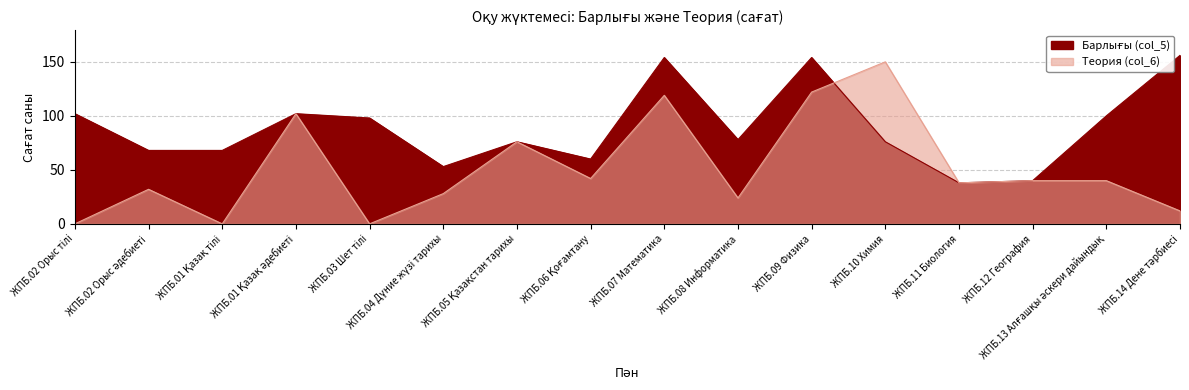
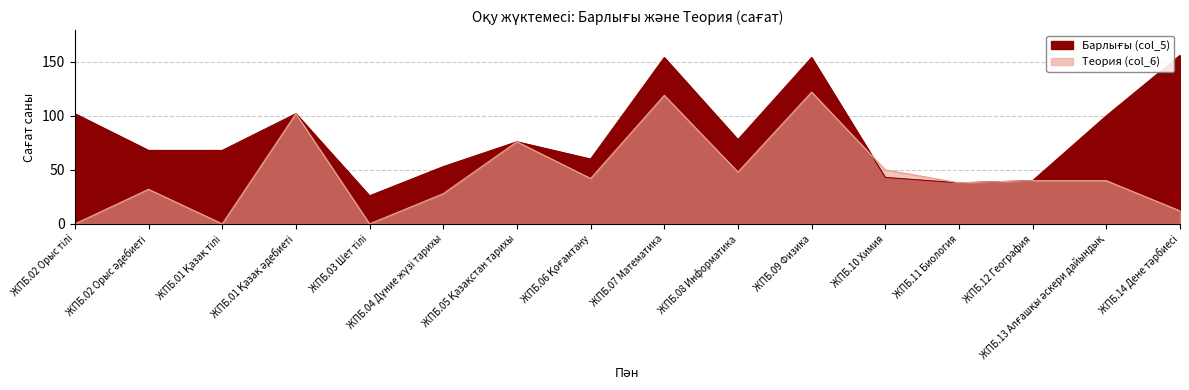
  {
    "Барлығы (col_5)": {
      "ЖПБ.02 Орыс тілі": 102,
      "ЖПБ.02 Орыс әдебиеті": 68,
      "ЖПБ.01 Қазақ тілі": 68,
-     "ЖПБ.03 Шет тілі": 98,
+     "ЖПБ.03 Шет тілі": 26,
      "ЖПБ.04 Дүние жүзі тарихы": 53,
      "ЖПБ.06 Қоғамтану": 60,
      "ЖПБ.07 Математика": 154,
      "ЖПБ.08 Информатика": 78,
      "ЖПБ.09 Физика": 154,
-     "ЖПБ.10 Химия": 76,
+     "ЖПБ.10 Химия": 43,
      "ЖПБ.13 Алғашқы әскери дайындық": 100,
      "ЖПБ.14 Дене тәрбиесі": 156
    },
    "Теория (col_6)": {
      "ЖПБ.02 Орыс тілі": 0,
      "ЖПБ.02 Орыс әдебиеті": 32,
      "ЖПБ.01 Қазақ тілі": 0,
      "ЖПБ.03 Шет тілі": 0,
      "ЖПБ.04 Дүние жүзі тарихы": 28,
      "ЖПБ.06 Қоғамтану": 42,
      "ЖПБ.07 Математика": 119,
-     "ЖПБ.08 Информатика": 24,
+     "ЖПБ.08 Информатика": 48,
      "ЖПБ.09 Физика": 122,
-     "ЖПБ.10 Химия": 150,
+     "ЖПБ.10 Химия": 50,
      "ЖПБ.13 Алғашқы әскери дайындық": 40,
      "ЖПБ.14 Дене тәрбиесі": 12
    }
  }
